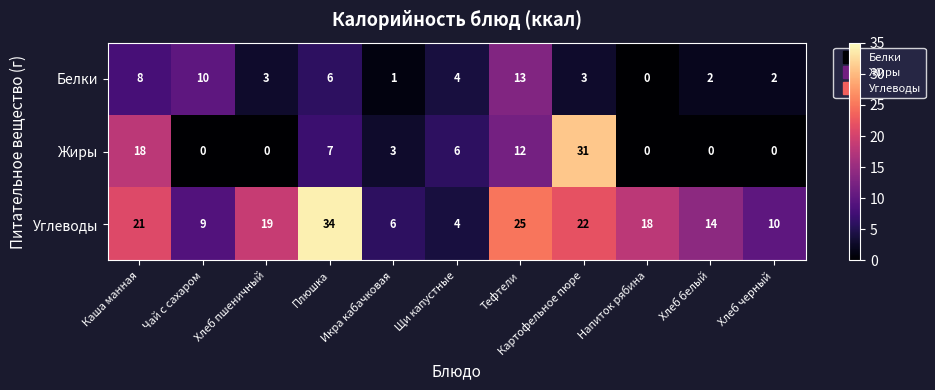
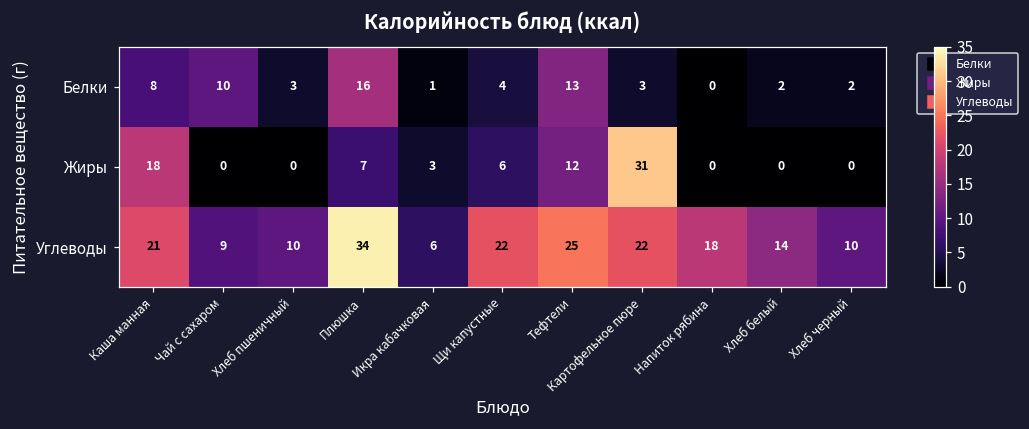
  {
    "Белки": {
      "Каша манная": 8,
      "Чай с сахаром": 10,
      "Хлеб пшеничный": 3,
-     "Плюшка": 6,
+     "Плюшка": 16,
      "Икра кабачковая": 1,
      "Щи капустные": 4,
      "Тефтели": 13,
      "Картофельное пюре": 3,
      "Напиток рябина": 0,
      "Хлеб белый": 2,
      "Хлеб черный": 2
    },
    "Жиры": {
      "Каша манная": 18,
      "Чай с сахаром": 0,
      "Хлеб пшеничный": 0,
      "Плюшка": 7,
      "Икра кабачковая": 3,
      "Щи капустные": 6,
      "Тефтели": 12,
      "Картофельное пюре": 31,
      "Напиток рябина": 0,
      "Хлеб белый": 0,
      "Хлеб черный": 0
    },
    "Углеводы": {
      "Каша манная": 21,
      "Чай с сахаром": 9,
-     "Хлеб пшеничный": 19,
+     "Хлеб пшеничный": 10,
      "Плюшка": 34,
      "Икра кабачковая": 6,
-     "Щи капустные": 4,
+     "Щи капустные": 22,
      "Тефтели": 25,
      "Картофельное пюре": 22,
      "Напиток рябина": 18,
      "Хлеб белый": 14,
      "Хлеб черный": 10
    }
  }
